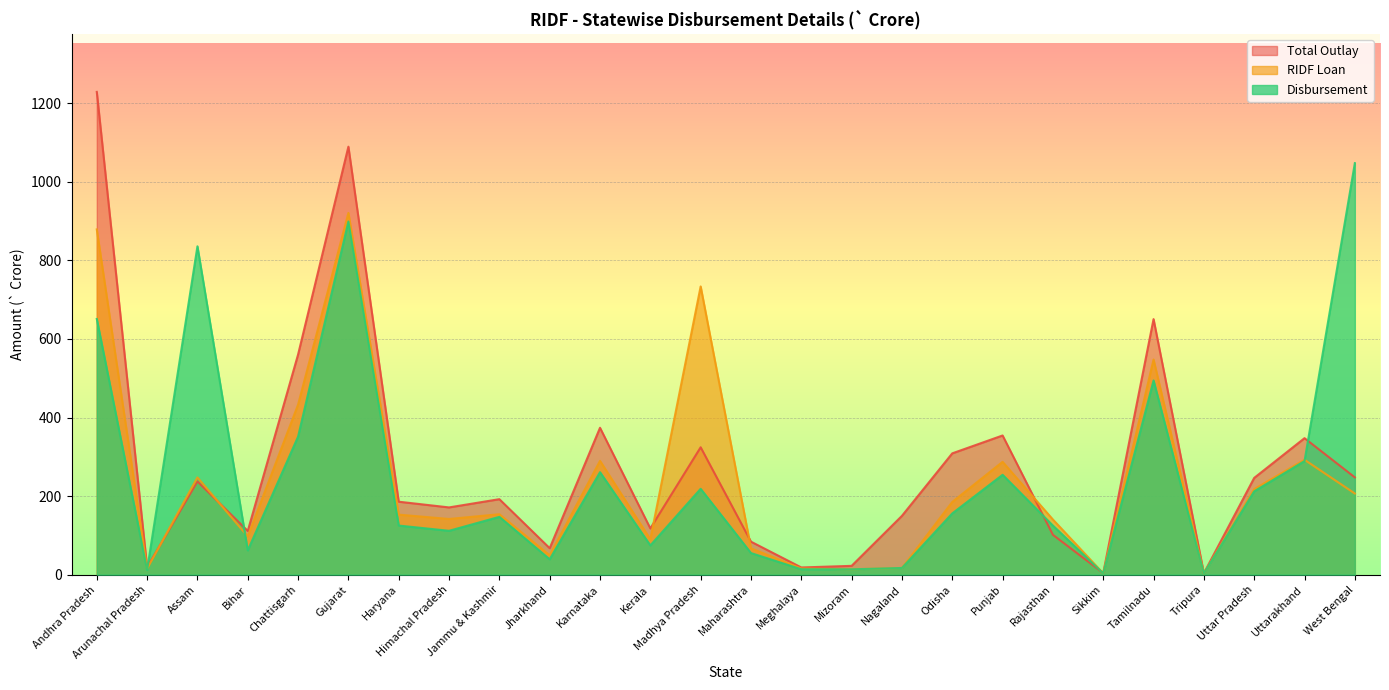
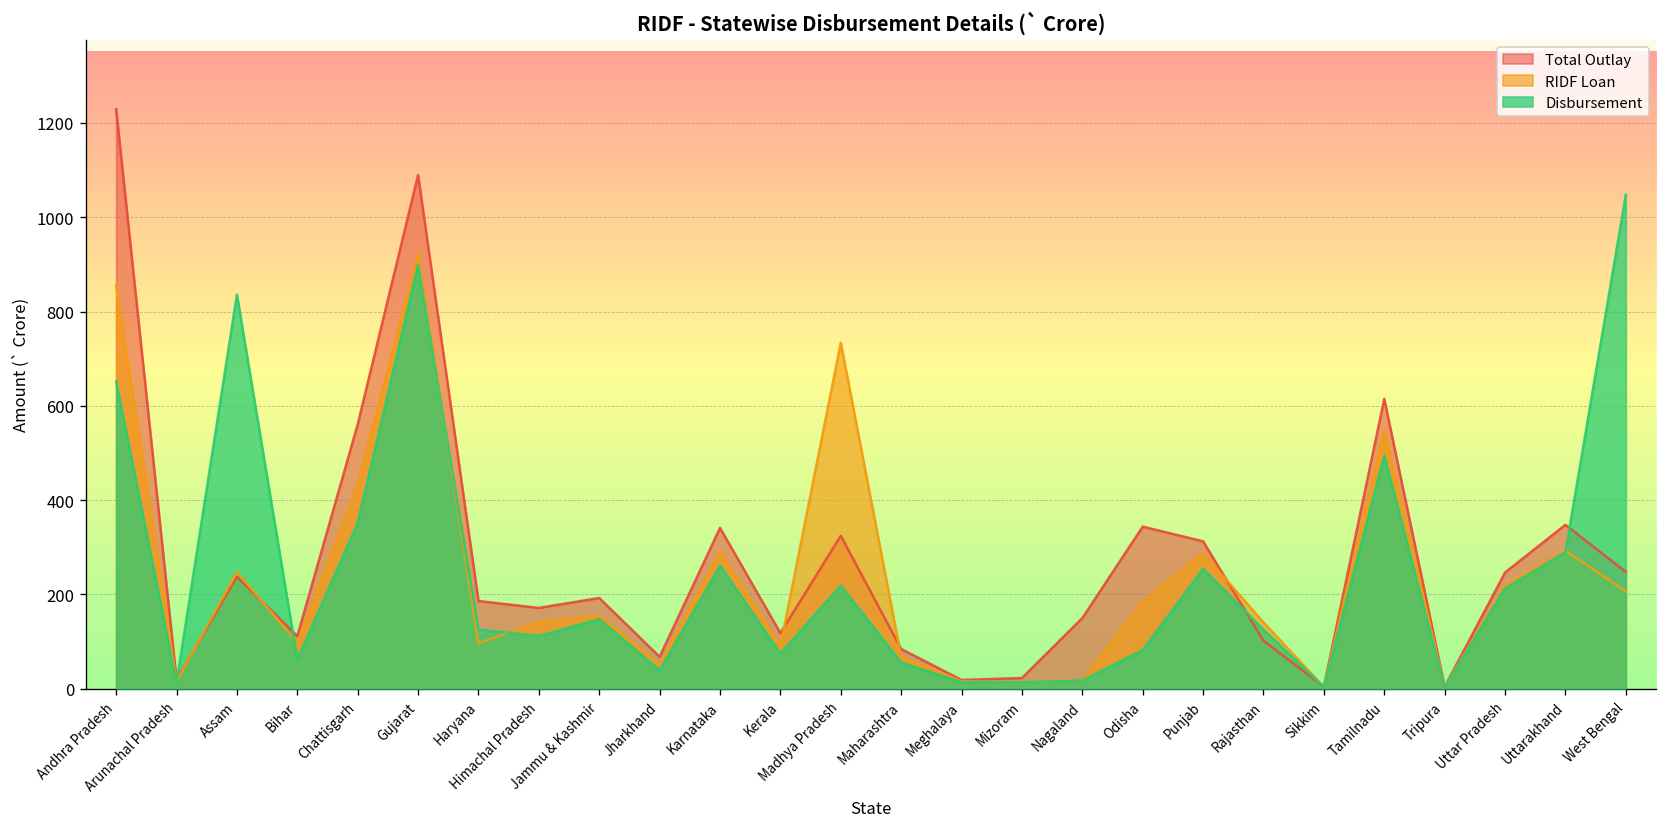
  {
    "Total Outlay": {
      "Andhra Pradesh": 1230,
      "Assam": 240,
      "Bihar": 110,
      "Chattisgarh": 560,
      "Gujarat": 1090,
      "Haryana": 190,
      "Himachal Pradesh": 170,
      "Jammu & Kashmir": 190,
      "Jharkhand": 70,
-     "Karnataka": 370,
+     "Karnataka": 340,
      "Kerala": 120,
      "Madhya Pradesh": 320,
      "Maharashtra": 80,
      "Mizoram": 20,
      "Nagaland": 150,
-     "Odisha": 310,
-     "Punjab": 350,
+     "Odisha": 340,
+     "Punjab": 310,
      "Rajasthan": 100,
-     "Tamilnadu": 650,
+     "Tamilnadu": 610,
      "Uttar Pradesh": 250,
      "Uttarakhand": 350,
      "West Bengal": 250
    },
    "RIDF Loan": {
-     "Andhra Pradesh": 880,
+     "Andhra Pradesh": 860,
      "Assam": 250,
      "Bihar": 100,
      "Chattisgarh": 430,
      "Gujarat": 920,
-     "Haryana": 150,
+     "Haryana": 100,
      "Himachal Pradesh": 140,
      "Jammu & Kashmir": 150,
      "Jharkhand": 50,
      "Karnataka": 290,
      "Kerala": 90,
      "Madhya Pradesh": 730,
      "Maharashtra": 70,
      "Odisha": 190,
      "Punjab": 290,
      "Rajasthan": 140,
      "Tamilnadu": 550,
      "West Bengal": 210
    },
    "Disbursement": {
      "Andhra Pradesh": 650,
      "Assam": 840,
      "Bihar": 60,
      "Chattisgarh": 350,
      "Gujarat": 900,
      "Haryana": 120,
      "Himachal Pradesh": 110,
      "Jammu & Kashmir": 150,
      "Jharkhand": 40,
      "Karnataka": 260,
      "Kerala": 70,
      "Madhya Pradesh": 220,
      "Maharashtra": 50,
-     "Odisha": 160,
+     "Odisha": 80,
      "Punjab": 250,
      "Rajasthan": 120,
      "Tamilnadu": 490,
      "West Bengal": 1050
    }
  }
